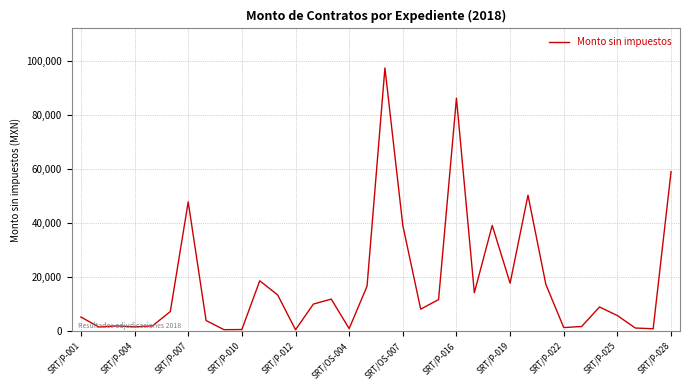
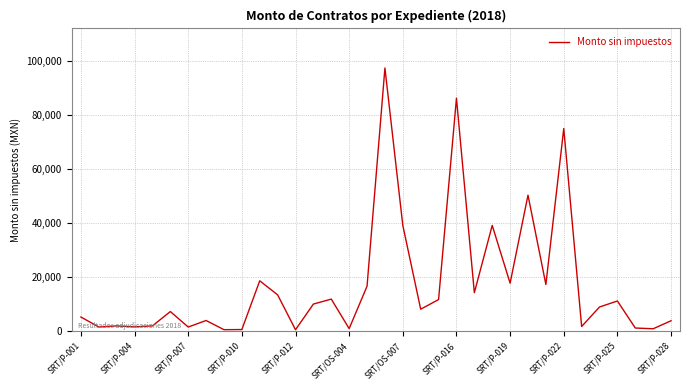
  {
    "SRT/P-001": "5,000",
-   "SRT/P-007": "48,000",
+   "SRT/P-007": "2,000",
    "SRT/P-010": "1,000",
    "SRT/P-012": "1,000",
    "SRT/OS-004": "1,000",
    "SRT/OS-007": "39,000",
    "SRT/P-016": "86,000",
    "SRT/P-019": "18,000",
-   "SRT/P-022": "1,000",
-   "SRT/P-025": "6,000",
-   "SRT/P-028": "59,000"
+   "SRT/P-022": "75,000",
+   "SRT/P-025": "11,000",
+   "SRT/P-028": "4,000"
  }
